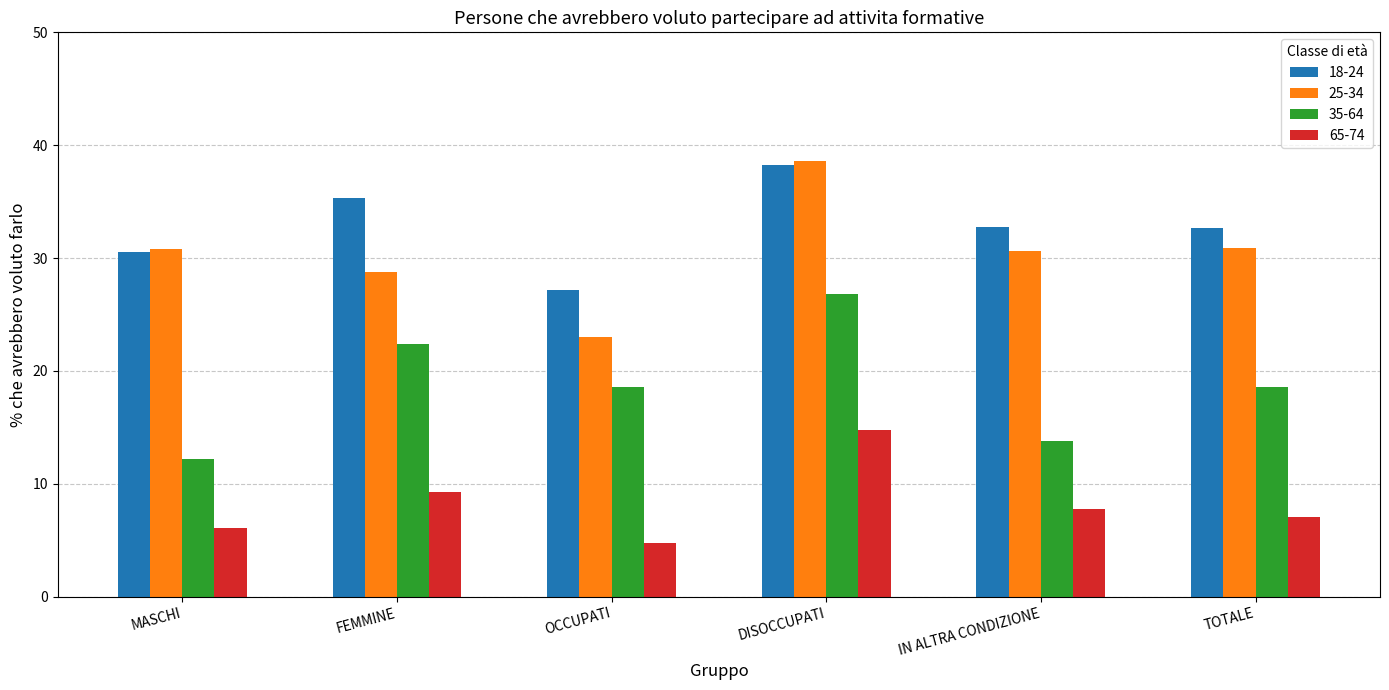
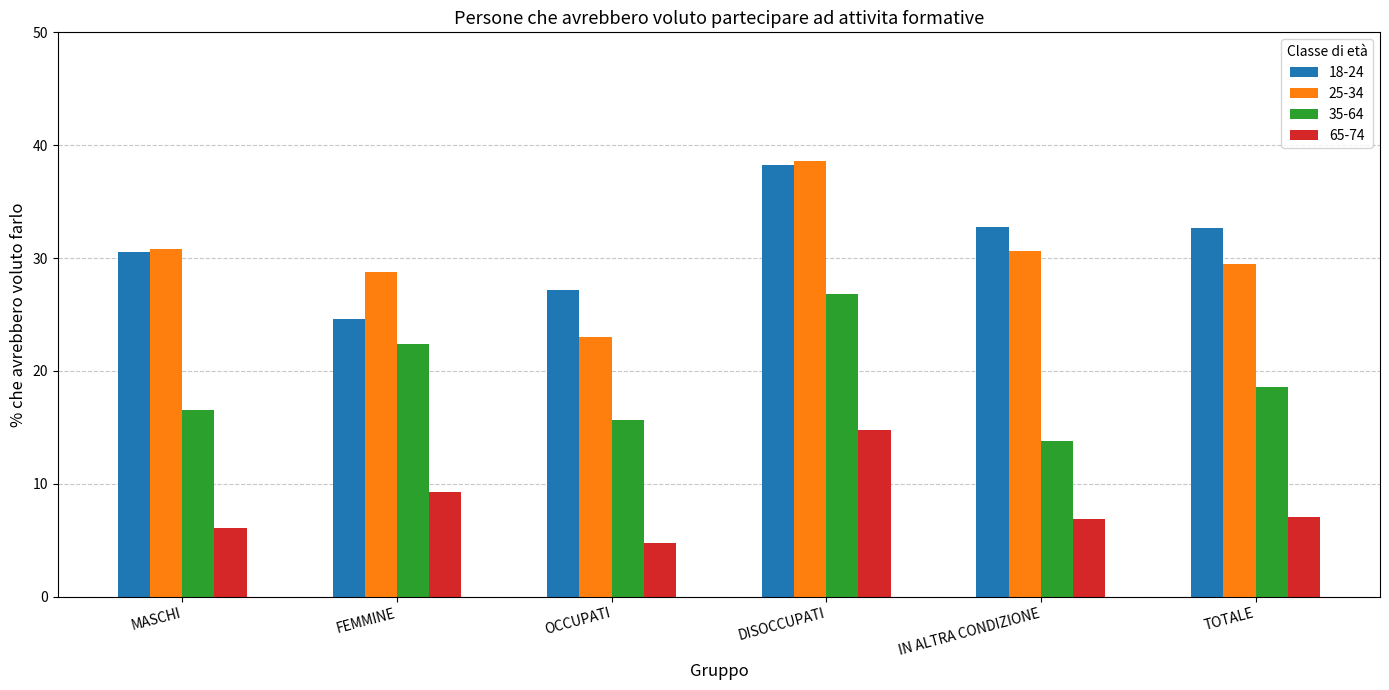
  {
    "18-24": {
      "MASCHI": 30.5,
-     "FEMMINE": 35.3,
+     "FEMMINE": 24.6,
      "OCCUPATI": 27.2,
      "DISOCCUPATI": 38.2,
      "IN ALTRA CONDIZIONE": 32.8,
      "TOTALE": 32.6
    },
    "25-34": {
      "MASCHI": 30.8,
      "FEMMINE": 28.8,
      "OCCUPATI": 23.0,
      "DISOCCUPATI": 38.6,
      "IN ALTRA CONDIZIONE": 30.6,
-     "TOTALE": 30.9
+     "TOTALE": 29.5
    },
    "35-64": {
-     "MASCHI": 12.2,
+     "MASCHI": 16.5,
      "FEMMINE": 22.4,
-     "OCCUPATI": 18.6,
+     "OCCUPATI": 15.6,
      "DISOCCUPATI": 26.8,
      "IN ALTRA CONDIZIONE": 13.8,
      "TOTALE": 18.6
    },
    "65-74": {
      "MASCHI": 6.1,
      "FEMMINE": 9.3,
      "OCCUPATI": 4.8,
      "DISOCCUPATI": 14.8,
-     "IN ALTRA CONDIZIONE": 7.8,
+     "IN ALTRA CONDIZIONE": 6.8,
      "TOTALE": 7.0
    }
  }
